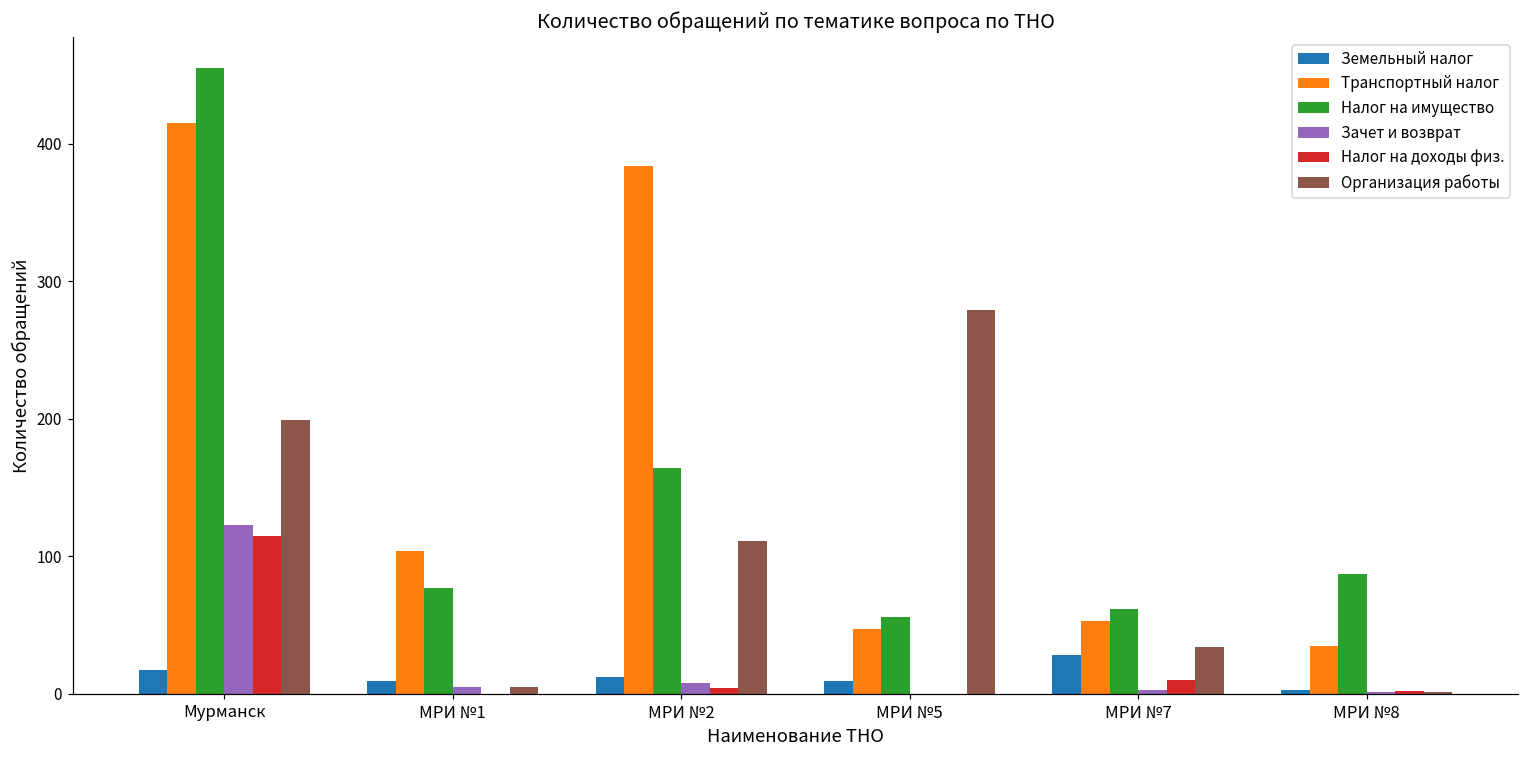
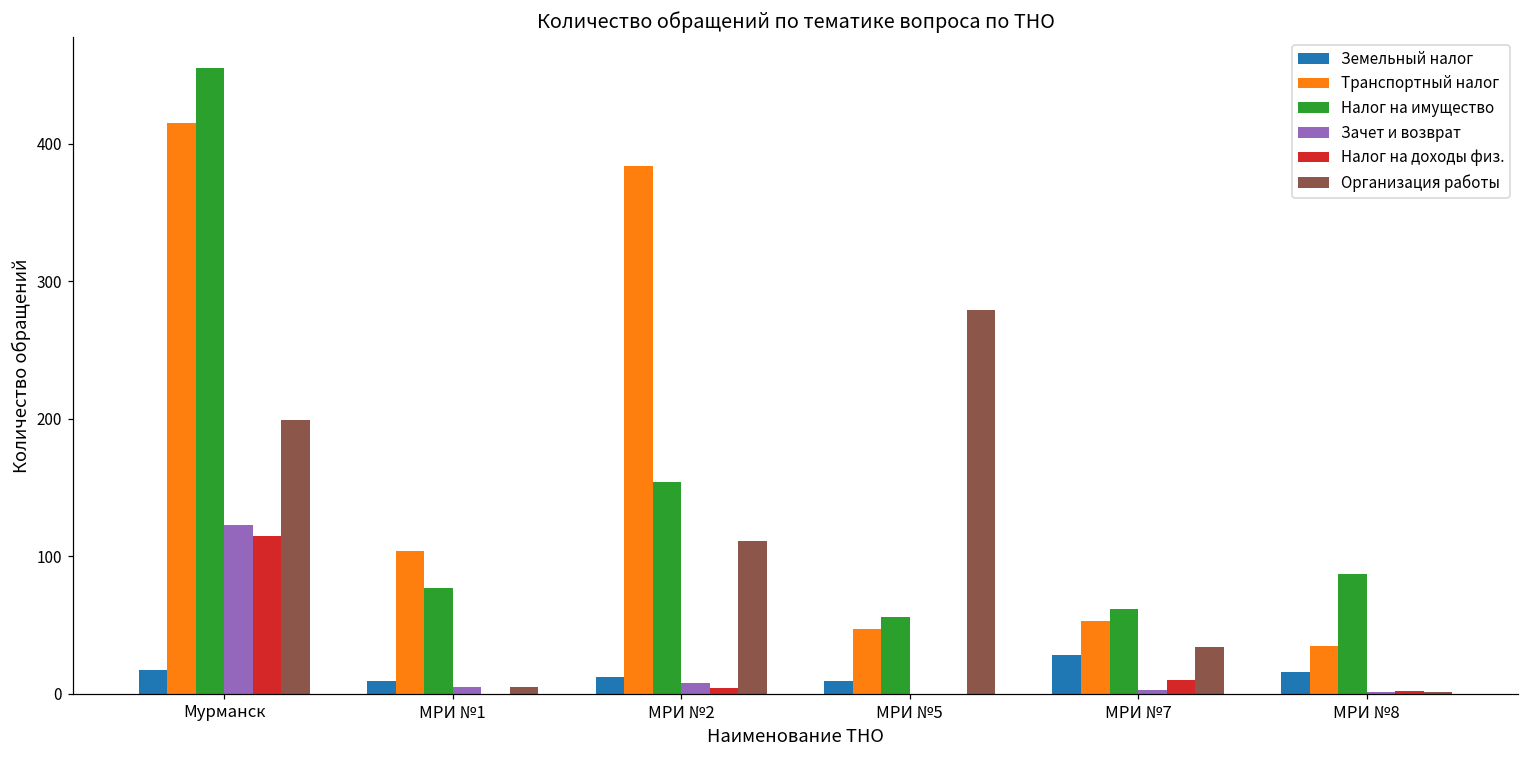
  {
    "Земельный налог": {
      "Мурманск": 17,
      "МРИ №1": 9,
      "МРИ №2": 12,
      "МРИ №5": 9,
      "МРИ №7": 28,
-     "МРИ №8": 3
+     "МРИ №8": 16
    },
    "Транспортный налог": {
      "Мурманск": 415,
      "МРИ №1": 104,
      "МРИ №2": 384,
      "МРИ №5": 47,
      "МРИ №7": 53,
      "МРИ №8": 35
    },
    "Налог на имущество": {
      "Мурманск": 455,
      "МРИ №1": 77,
-     "МРИ №2": 164,
+     "МРИ №2": 154,
      "МРИ №5": 56,
      "МРИ №7": 62,
      "МРИ №8": 87
    },
    "Зачет и возврат": {
      "Мурманск": 123,
      "МРИ №1": 5,
      "МРИ №2": 8,
      "МРИ №5": 0,
      "МРИ №7": 3
    },
    "Налог на доходы физ.": {
      "Мурманск": 115,
      "МРИ №1": 0,
      "МРИ №2": 4,
      "МРИ №5": 0,
      "МРИ №7": 10
    },
    "Организация работы": {
      "Мурманск": 199,
      "МРИ №1": 5,
      "МРИ №2": 111,
      "МРИ №5": 279,
      "МРИ №7": 34
    }
  }
